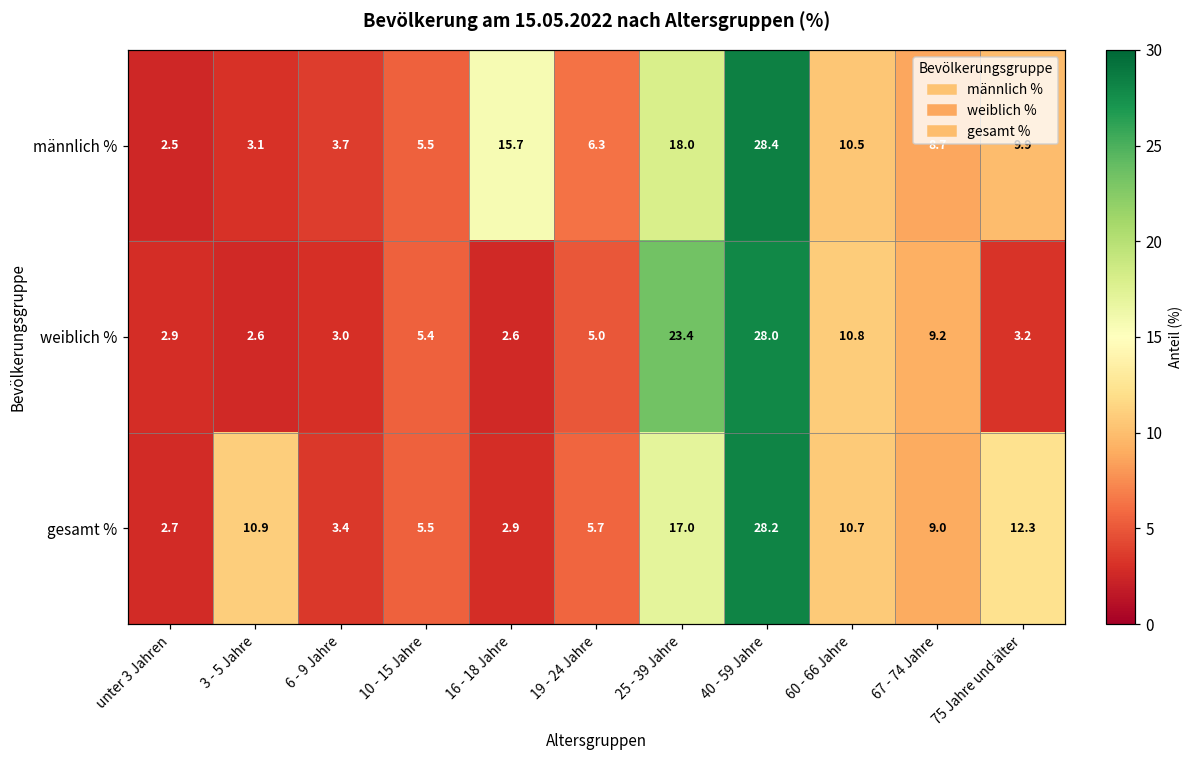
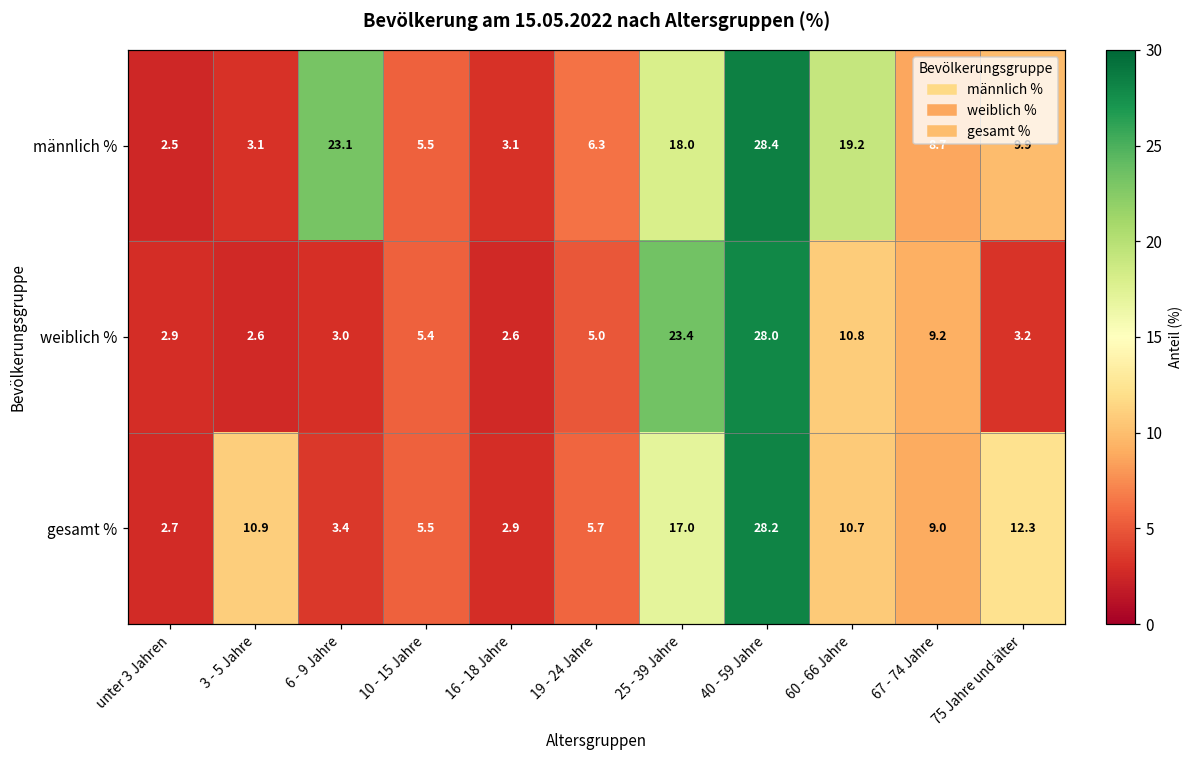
  {
    "männlich %": {
      "unter 3 Jahren": 2.5,
      "3 - 5 Jahre": 3.1,
-     "6 - 9 Jahre": 3.7,
+     "6 - 9 Jahre": 23.1,
      "10 - 15 Jahre": 5.5,
-     "16 - 18 Jahre": 15.7,
+     "16 - 18 Jahre": 3.1,
      "19 - 24 Jahre": 6.3,
      "25 - 39 Jahre": 18.0,
      "40 - 59 Jahre": 28.4,
-     "60 - 66 Jahre": 10.5
+     "60 - 66 Jahre": 19.2
    },
    "weiblich %": {
      "unter 3 Jahren": 2.9,
      "3 - 5 Jahre": 2.6,
      "6 - 9 Jahre": 3.0,
      "10 - 15 Jahre": 5.4,
      "16 - 18 Jahre": 2.6,
      "19 - 24 Jahre": 5.0,
      "25 - 39 Jahre": 23.4,
      "40 - 59 Jahre": 28.0,
      "60 - 66 Jahre": 10.8,
      "67 - 74 Jahre": 9.2,
      "75 Jahre und älter": 3.2
    },
    "gesamt %": {
      "unter 3 Jahren": 2.7,
      "3 - 5 Jahre": 10.9,
      "6 - 9 Jahre": 3.4,
      "10 - 15 Jahre": 5.5,
      "16 - 18 Jahre": 2.9,
      "19 - 24 Jahre": 5.7,
      "25 - 39 Jahre": 17.0,
      "40 - 59 Jahre": 28.2,
      "60 - 66 Jahre": 10.7,
      "67 - 74 Jahre": 9.0,
      "75 Jahre und älter": 12.3
    }
  }
